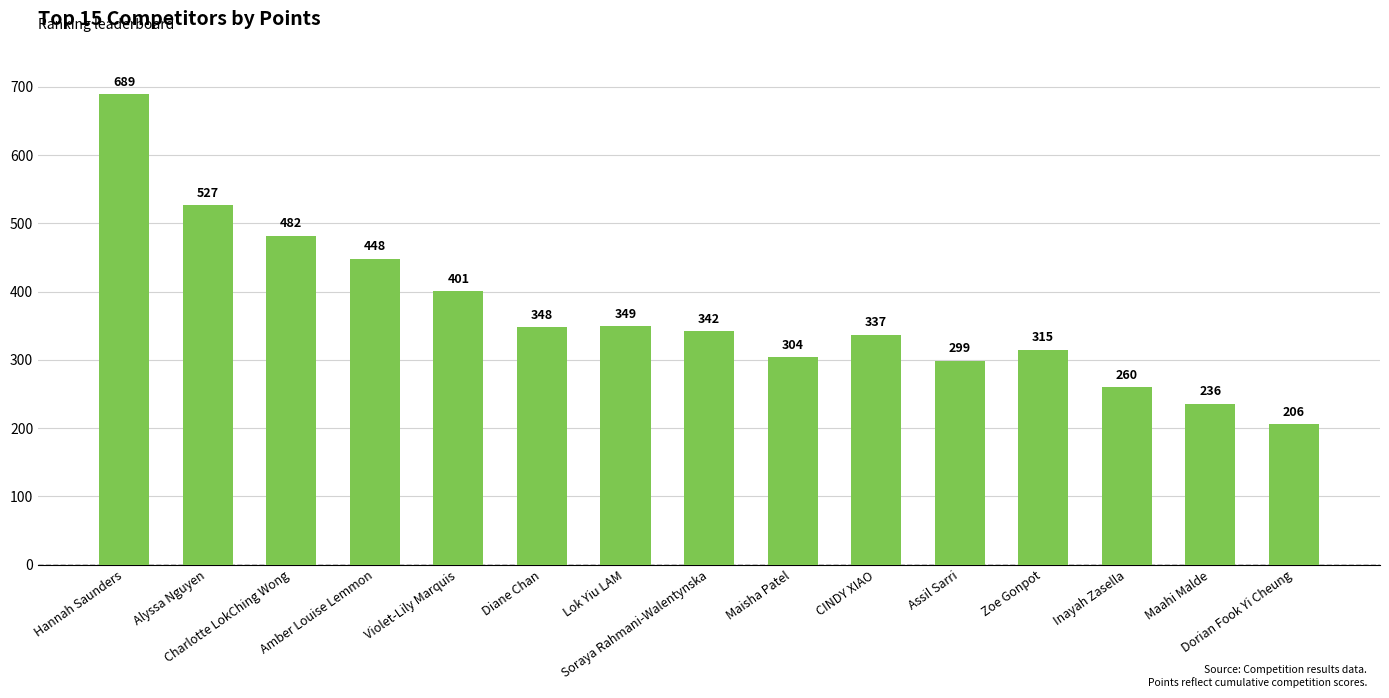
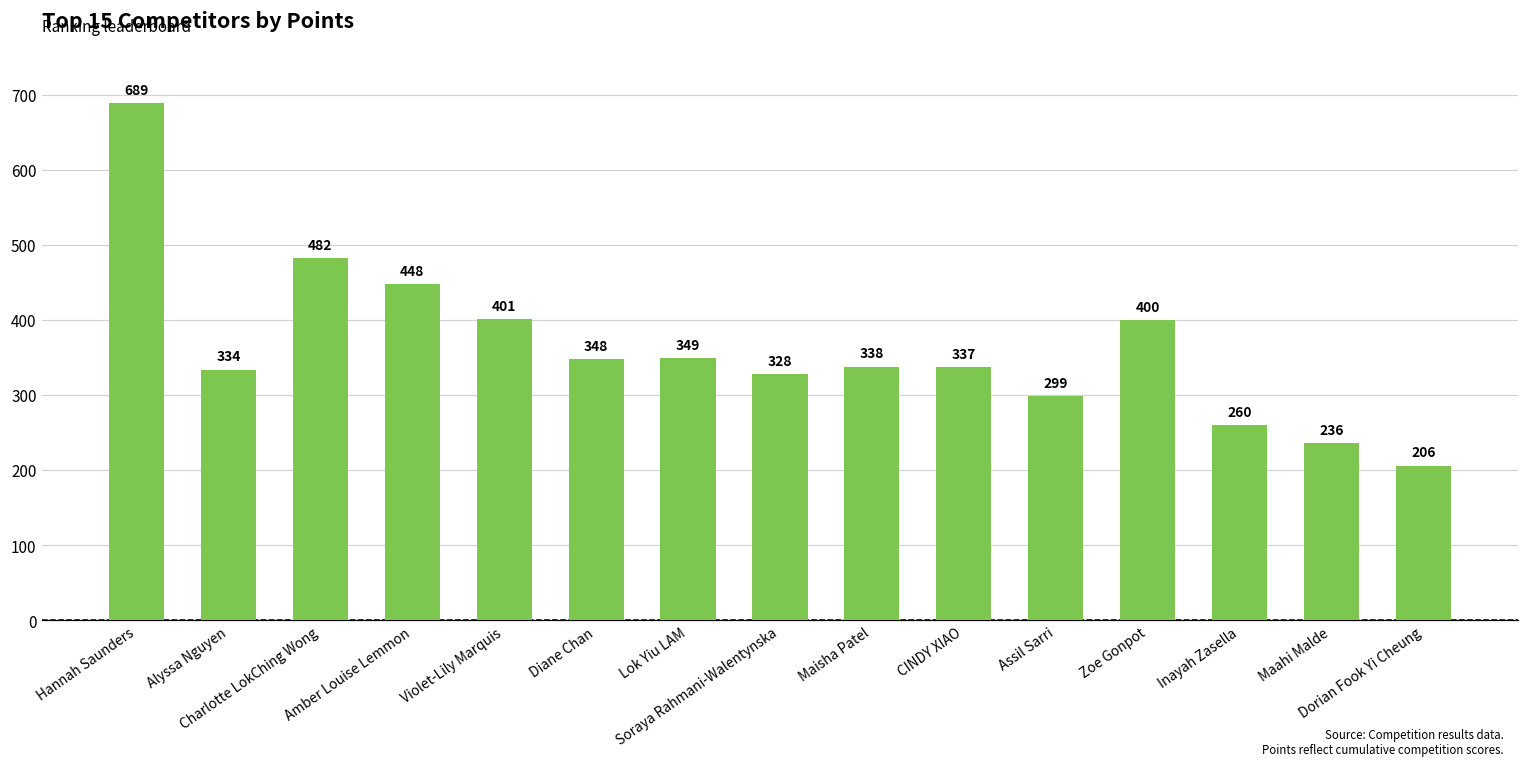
  {
    "Hannah Saunders": 689,
-   "Alyssa Nguyen": 527,
+   "Alyssa Nguyen": 334,
    "Charlotte LokChing Wong": 482,
    "Amber Louise Lemmon": 448,
    "Violet-Lily Marquis": 401,
    "Diane Chan": 348,
    "Lok Yiu LAM": 349,
-   "Soraya Rahmani-Walentynska": 342,
-   "Maisha Patel": 304,
+   "Soraya Rahmani-Walentynska": 328,
+   "Maisha Patel": 338,
    "CINDY XIAO": 337,
    "Assil Sarri": 299,
-   "Zoe Gonpot": 315,
+   "Zoe Gonpot": 400,
    "Inayah Zasella": 260,
    "Maahi Malde": 236,
    "Dorian Fook Yi Cheung": 206
  }
